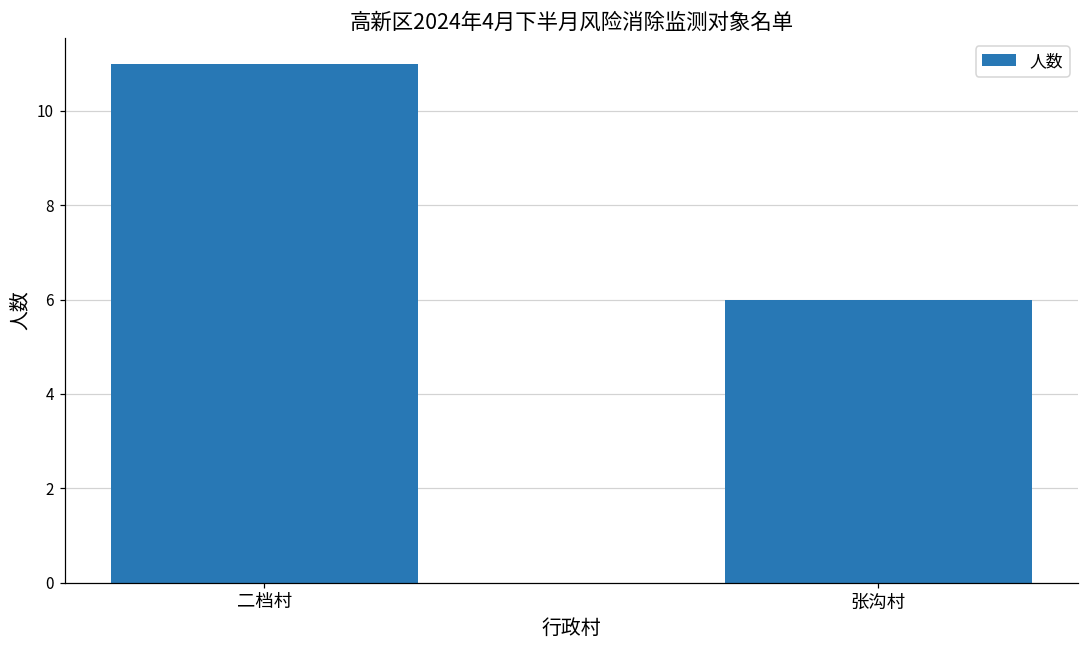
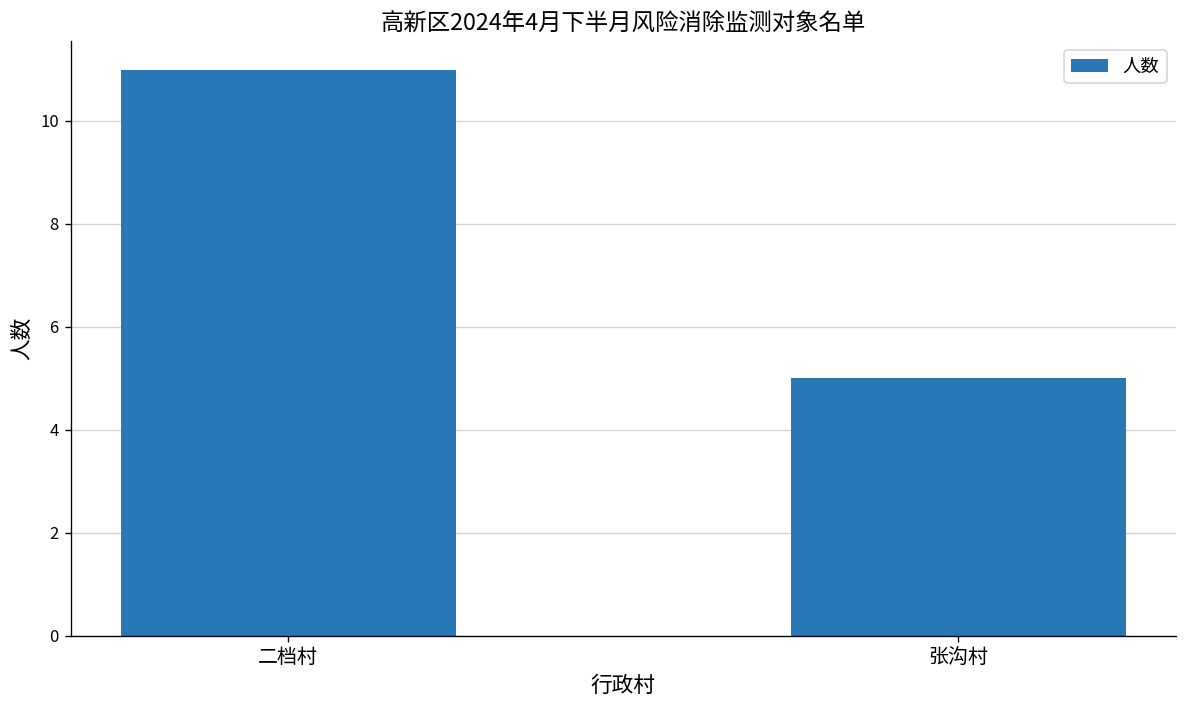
  {
    "二档村": 11,
-   "张沟村": 6
+   "张沟村": 5
  }
